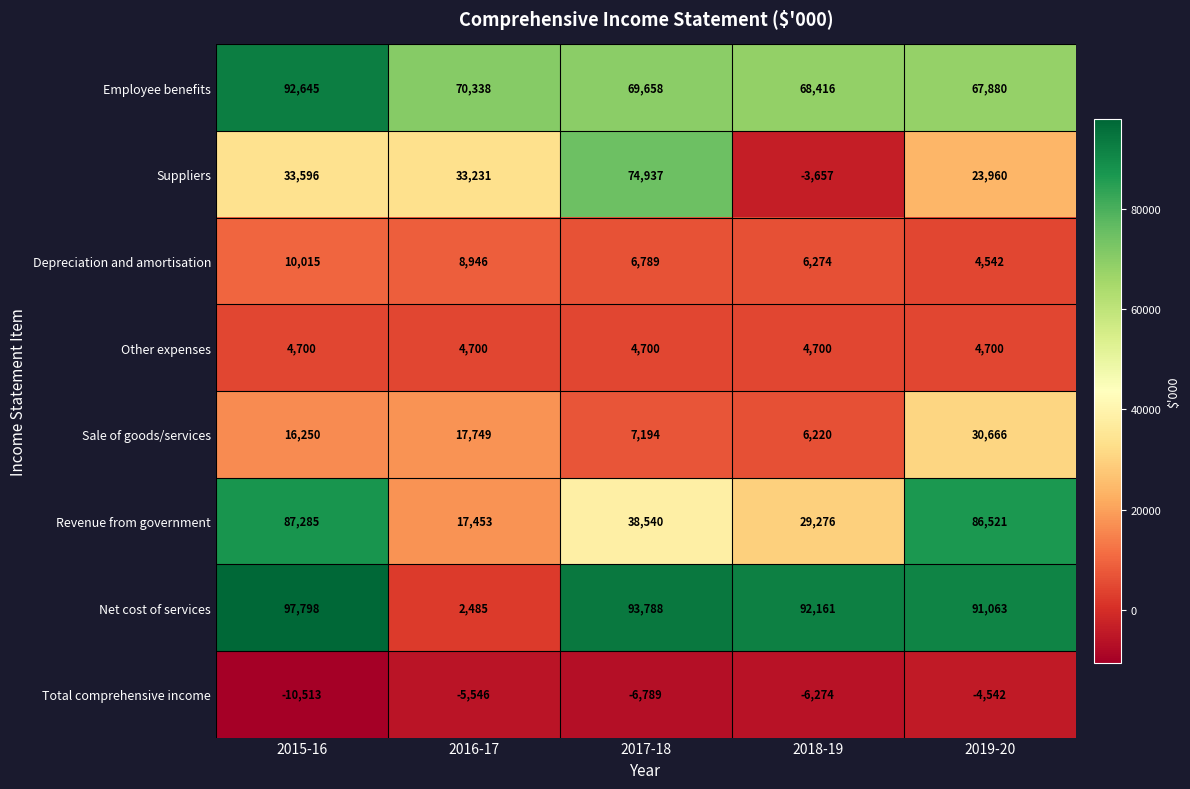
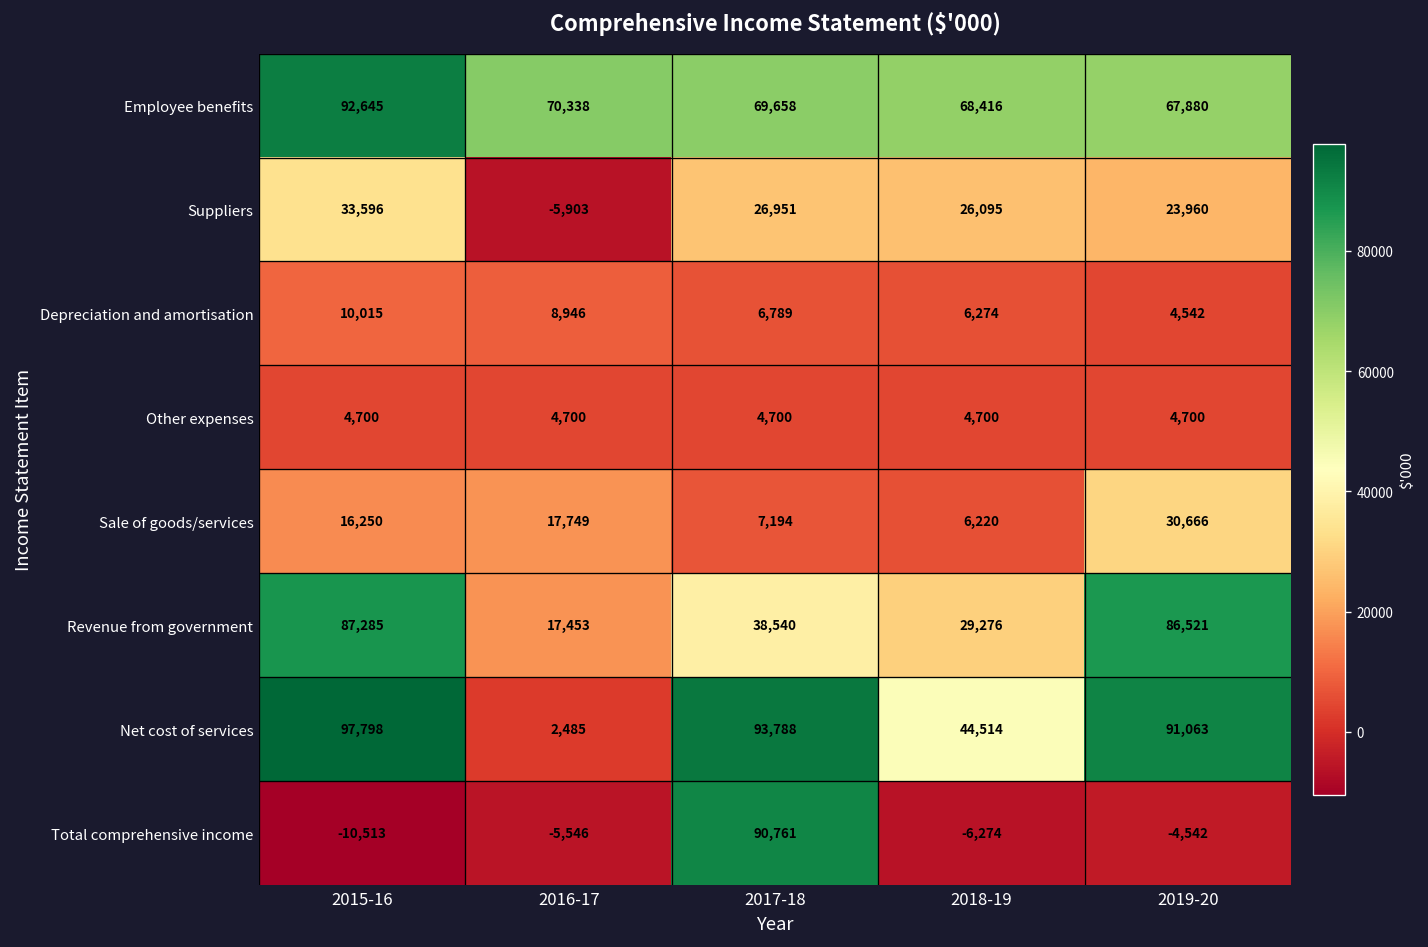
  {
    "Employee benefits": {
      "2015-16": "92,645",
      "2016-17": "70,338",
      "2017-18": "69,658",
      "2018-19": "68,416",
      "2019-20": "67,880"
    },
    "Suppliers": {
      "2015-16": "33,596",
-     "2016-17": "33,231",
-     "2017-18": "74,937",
-     "2018-19": "-3,657",
+     "2016-17": "-5,903",
+     "2017-18": "26,951",
+     "2018-19": "26,095",
      "2019-20": "23,960"
    },
    "Depreciation and amortisation": {
      "2015-16": "10,015",
      "2016-17": "8,946",
      "2017-18": "6,789",
      "2018-19": "6,274",
      "2019-20": "4,542"
    },
    "Other expenses": {
      "2015-16": "4,700",
      "2016-17": "4,700",
      "2017-18": "4,700",
      "2018-19": "4,700",
      "2019-20": "4,700"
    },
    "Sale of goods/services": {
      "2015-16": "16,250",
      "2016-17": "17,749",
      "2017-18": "7,194",
      "2018-19": "6,220",
      "2019-20": "30,666"
    },
    "Revenue from government": {
      "2015-16": "87,285",
      "2016-17": "17,453",
      "2017-18": "38,540",
      "2018-19": "29,276",
      "2019-20": "86,521"
    },
    "Net cost of services": {
      "2015-16": "97,798",
      "2016-17": "2,485",
      "2017-18": "93,788",
-     "2018-19": "92,161",
+     "2018-19": "44,514",
      "2019-20": "91,063"
    },
    "Total comprehensive income": {
      "2015-16": "-10,513",
      "2016-17": "-5,546",
-     "2017-18": "-6,789",
+     "2017-18": "90,761",
      "2018-19": "-6,274",
      "2019-20": "-4,542"
    }
  }
